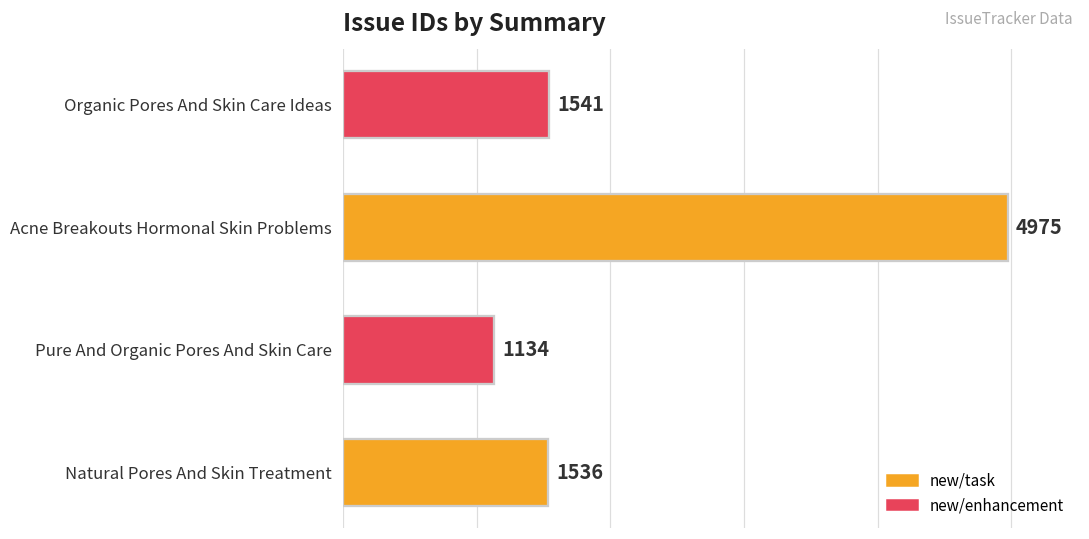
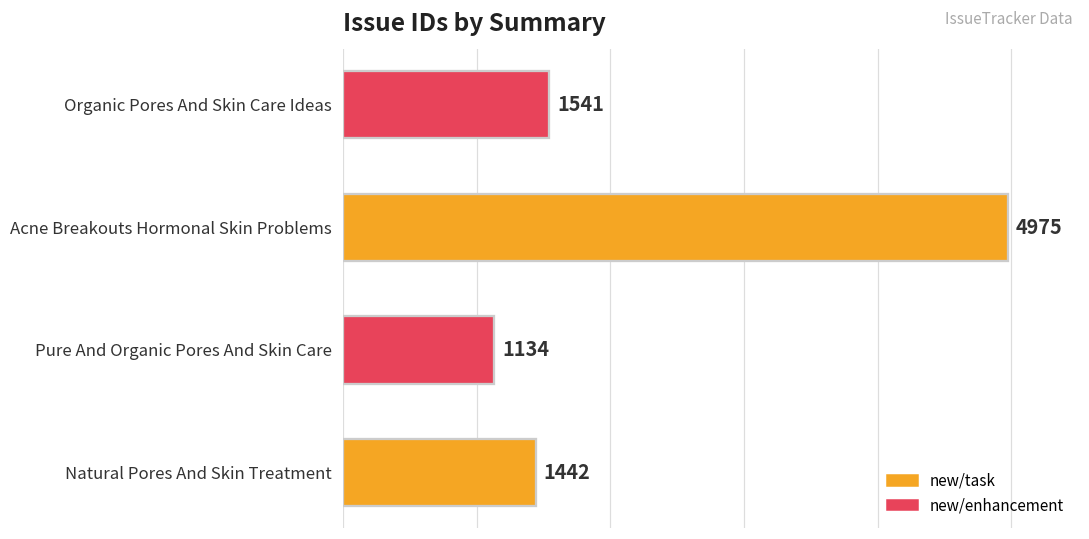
  {
    "Organic Pores And Skin Care Ideas": 1541,
    "Acne Breakouts Hormonal Skin Problems": 4975,
    "Pure And Organic Pores And Skin Care": 1134,
-   "Natural Pores And Skin Treatment": 1536
+   "Natural Pores And Skin Treatment": 1442
  }
